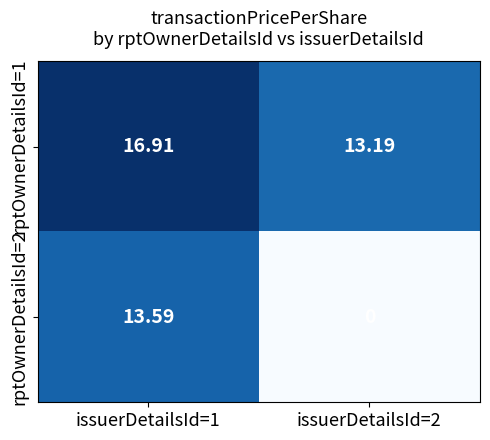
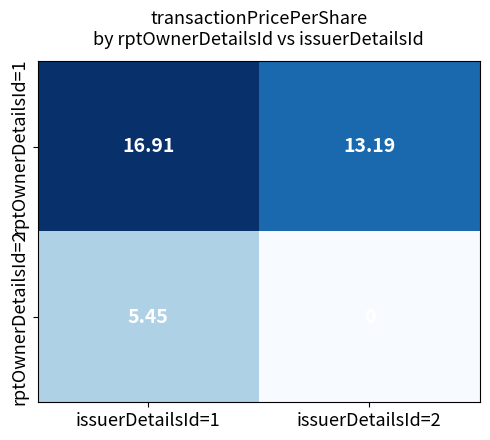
  {
    "rptOwnerDetailsId=1": {
      "issuerDetailsId=1": 16.91,
      "issuerDetailsId=2": 13.19
    },
    "rptOwnerDetailsId=2": {
-     "issuerDetailsId=1": 13.59
+     "issuerDetailsId=1": 5.45
    }
  }
